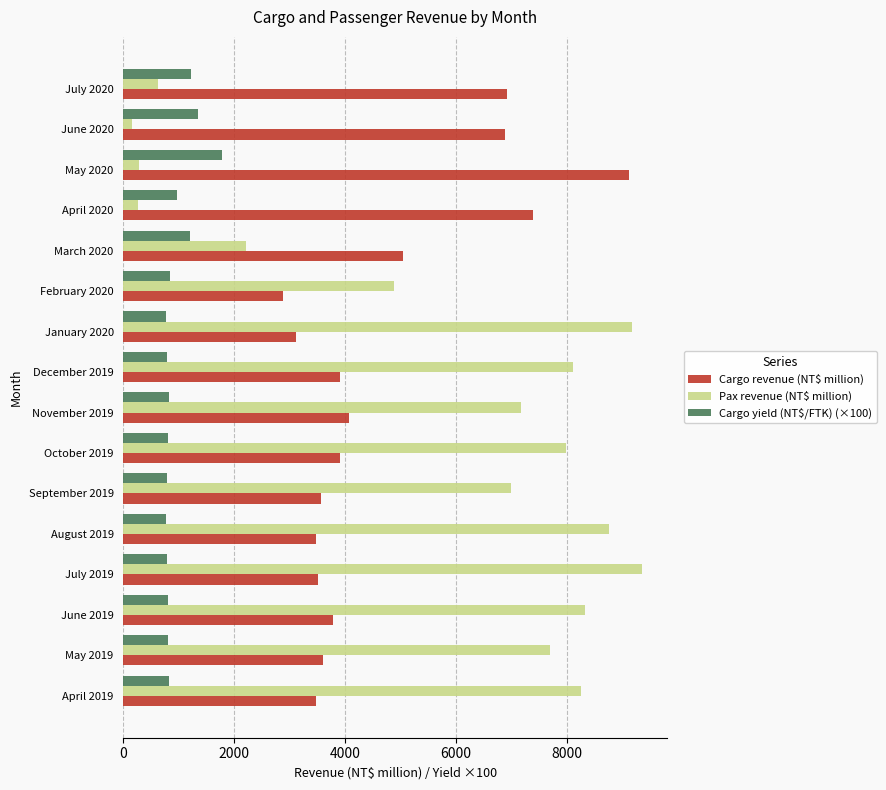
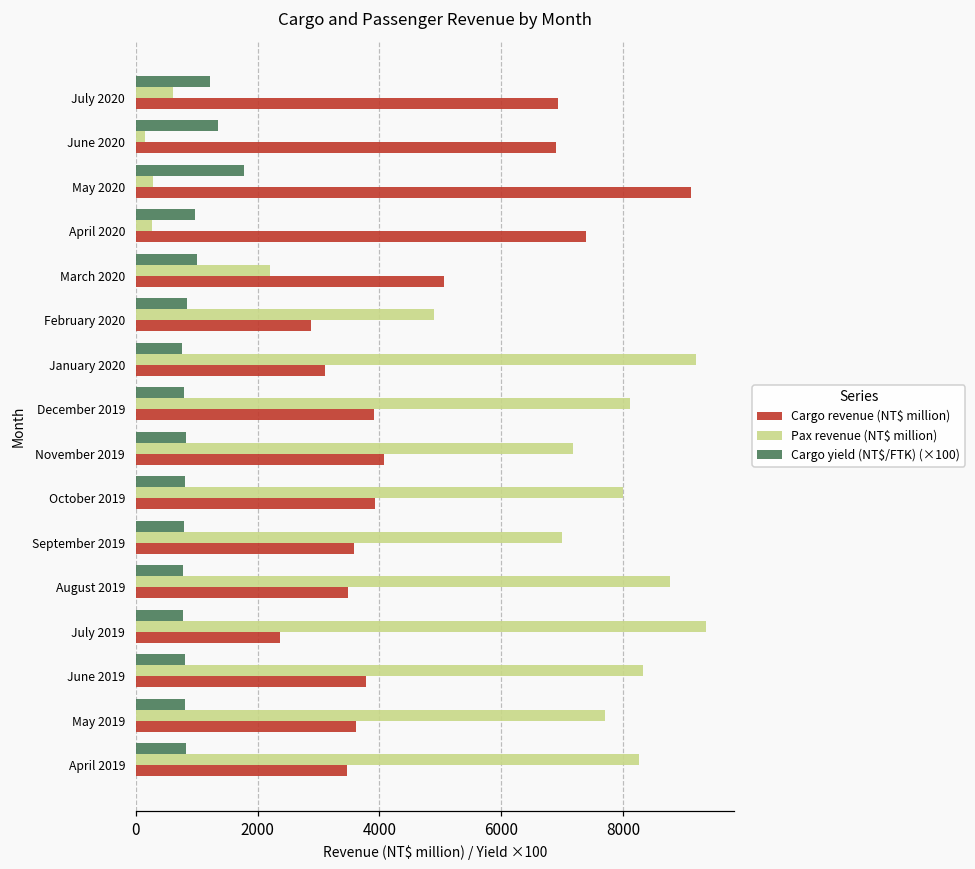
  {
    "Cargo revenue (NT$ million)": {
      "July 2020": 6900,
      "June 2020": 6900,
      "May 2020": 9100,
      "April 2020": 7400,
      "March 2020": 5100,
      "February 2020": 2900,
      "January 2020": 3100,
      "December 2019": 3900,
      "November 2019": 4100,
      "October 2019": 3900,
      "September 2019": 3600,
      "August 2019": 3500,
-     "July 2019": 3500,
+     "July 2019": 2400,
      "June 2019": 3800,
      "May 2019": 3600,
      "April 2019": 3500
    },
    "Pax revenue (NT$ million)": {
      "July 2020": 600,
      "June 2020": 200,
      "May 2020": 300,
      "April 2020": 300,
      "March 2020": 2200,
      "February 2020": 4900,
      "January 2020": 9200,
      "December 2019": 8100,
      "November 2019": 7200,
      "October 2019": 8000,
      "September 2019": 7000,
      "August 2019": 8800,
      "July 2019": 9400,
      "June 2019": 8300,
      "May 2019": 7700,
      "April 2019": 8300
    },
    "Cargo yield (NT$/FTK) (×100)": {
      "July 2020": 1200,
      "June 2020": 1300,
      "May 2020": 1800,
      "April 2020": 1000,
-     "March 2020": 1200,
+     "March 2020": 1000,
      "February 2020": 800,
      "January 2020": 800,
      "December 2019": 800,
      "November 2019": 800,
      "October 2019": 800,
      "September 2019": 800,
      "August 2019": 800,
      "July 2019": 800,
      "June 2019": 800,
      "May 2019": 800,
      "April 2019": 800
    }
  }
